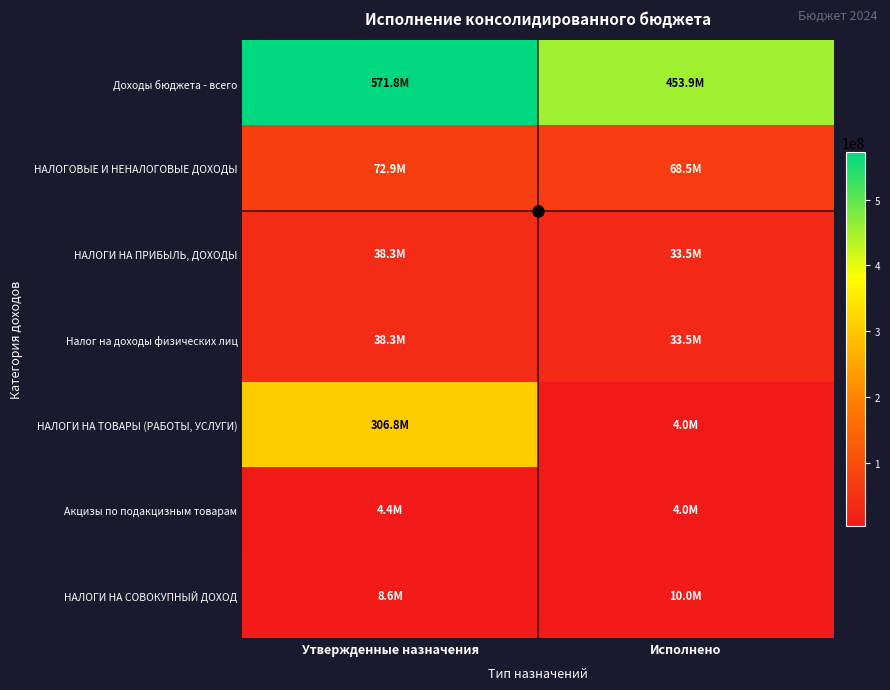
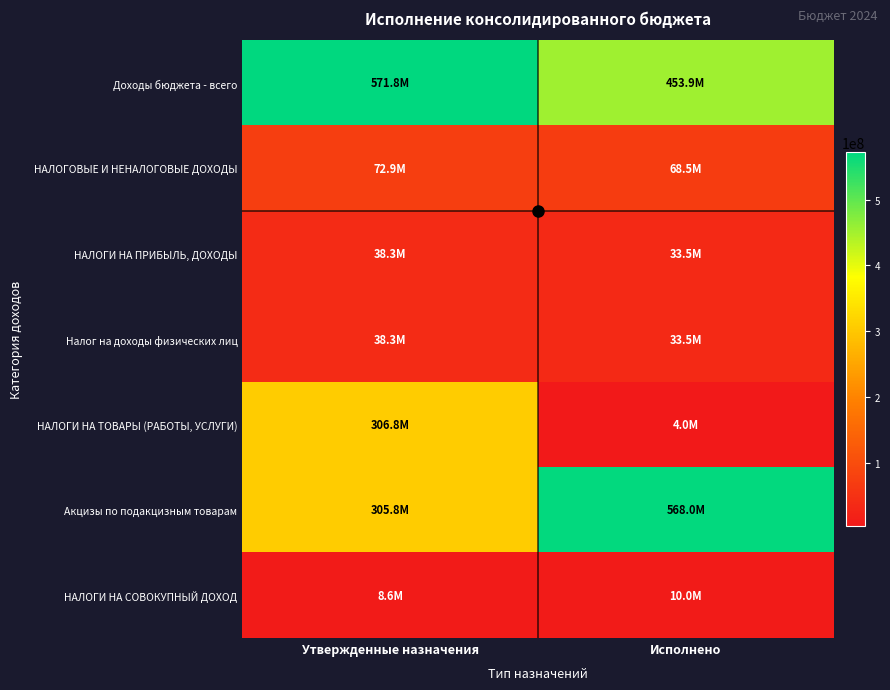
  {
    "Доходы бюджета - всего": {
      "Утвержденные назначения": "571.8M",
      "Исполнено": "453.9M"
    },
    "НАЛОГОВЫЕ И НЕНАЛОГОВЫЕ ДОХОДЫ": {
      "Утвержденные назначения": "72.9M",
      "Исполнено": "68.5M"
    },
    "НАЛОГИ НА ПРИБЫЛЬ, ДОХОДЫ": {
      "Утвержденные назначения": "38.3M",
      "Исполнено": "33.5M"
    },
    "Налог на доходы физических лиц": {
      "Утвержденные назначения": "38.3M",
      "Исполнено": "33.5M"
    },
    "НАЛОГИ НА ТОВАРЫ (РАБОТЫ, УСЛУГИ)": {
      "Утвержденные назначения": "306.8M",
      "Исполнено": "4.0M"
    },
    "Акцизы по подакцизным товарам": {
-     "Утвержденные назначения": "4.4M",
-     "Исполнено": "4.0M"
+     "Утвержденные назначения": "305.8M",
+     "Исполнено": "568.0M"
    },
    "НАЛОГИ НА СОВОКУПНЫЙ ДОХОД": {
      "Утвержденные назначения": "8.6M",
      "Исполнено": "10.0M"
    }
  }
